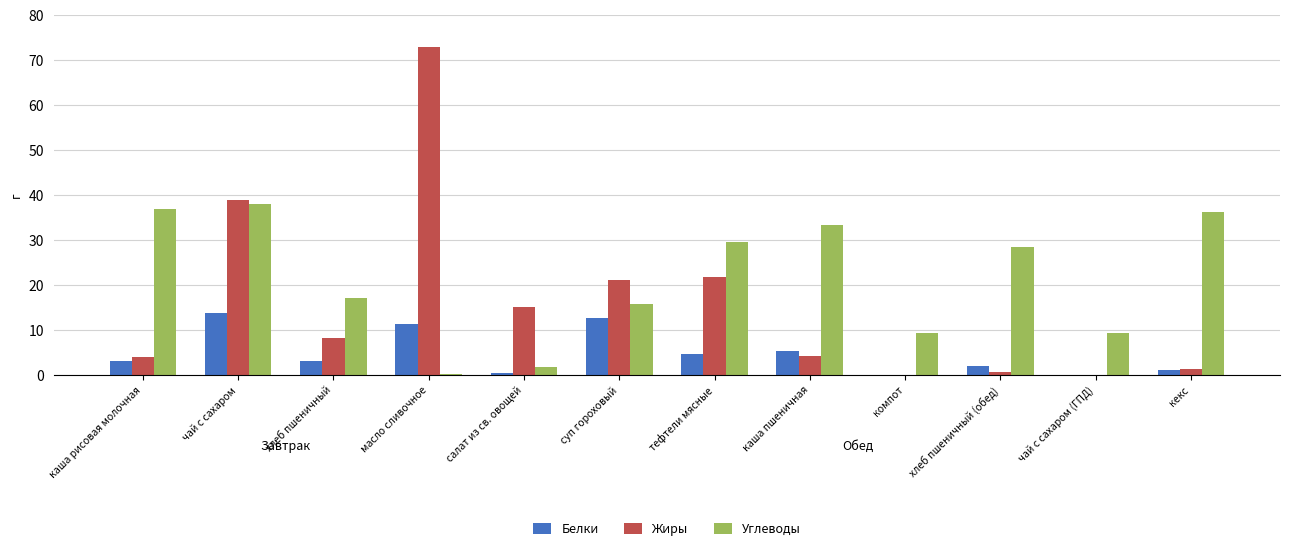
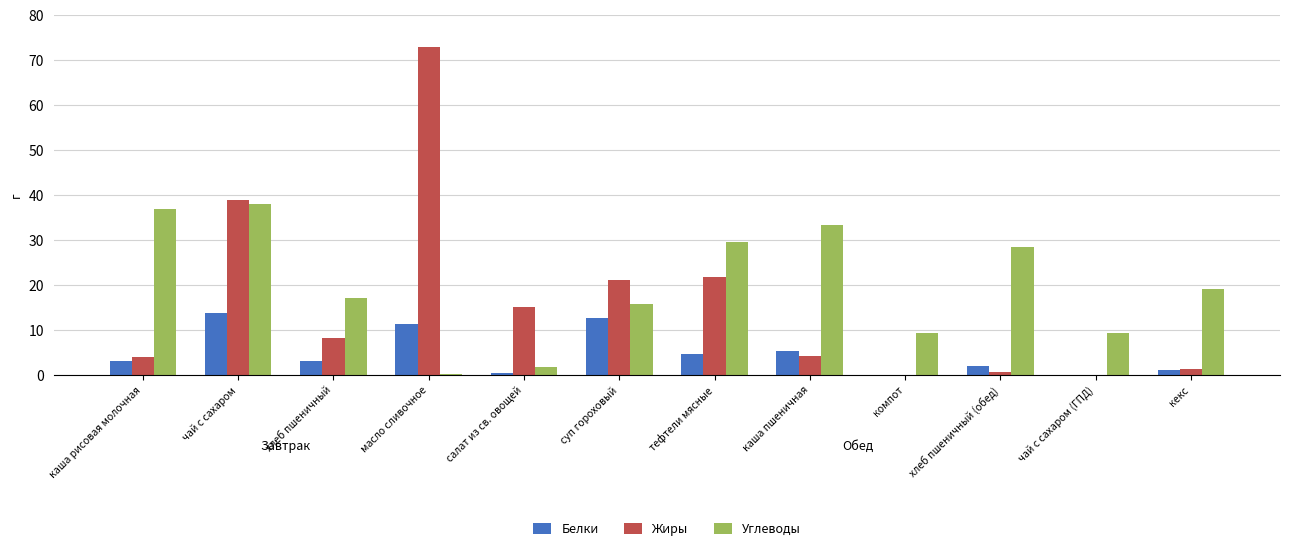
  {
    "Белки": {
      "каша рисовая молочная": 3,
      "чай с сахаром": 14,
      "хлеб пшеничный": 3,
      "масло сливочное": 11,
      "салат из св. овощей": 1,
      "суп гороховый": 13,
      "тефтели мясные": 5,
      "каша пшеничная": 5,
      "хлеб пшеничный (обед)": 2,
      "кекс": 1
    },
    "Жиры": {
      "каша рисовая молочная": 4,
      "чай с сахаром": 39,
      "хлеб пшеничный": 8,
      "масло сливочное": 73,
      "салат из св. овощей": 15,
      "суп гороховый": 21,
      "тефтели мясные": 22,
      "каша пшеничная": 4,
      "хлеб пшеничный (обед)": 1,
      "кекс": 1
    },
    "Углеводы": {
      "каша рисовая молочная": 37,
      "чай с сахаром": 38,
      "хлеб пшеничный": 17,
      "салат из св. овощей": 2,
      "суп гороховый": 16,
      "тефтели мясные": 30,
      "каша пшеничная": 33,
      "компот": 9,
      "хлеб пшеничный (обед)": 29,
      "чай с сахаром (ГПД)": 9,
-     "кекс": 36
+     "кекс": 19
    }
  }
